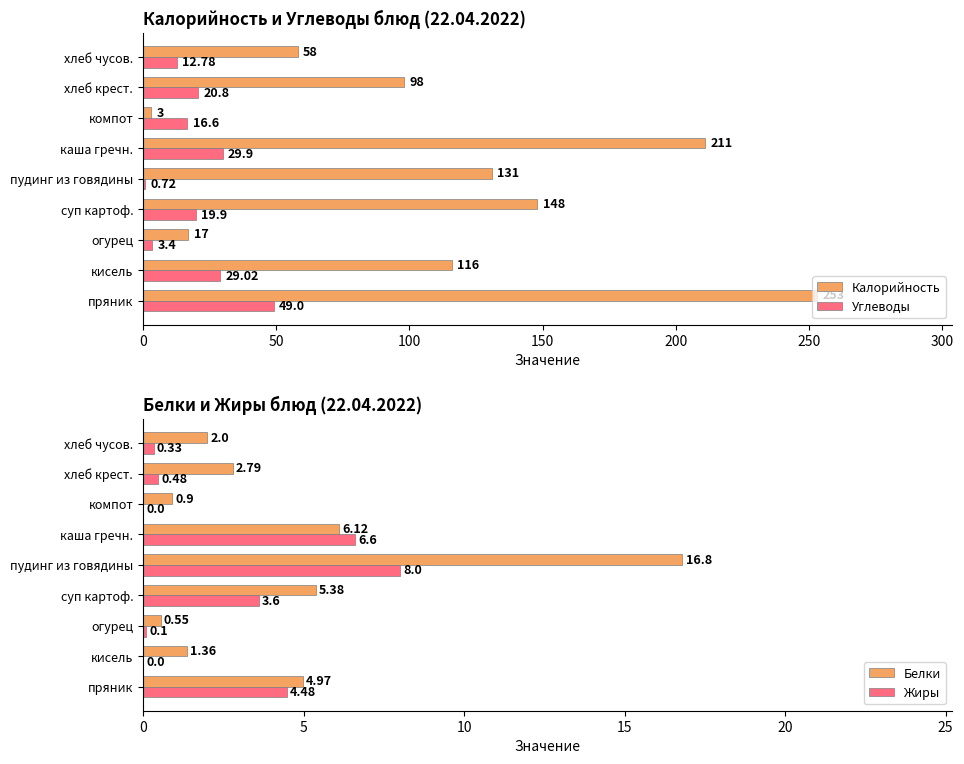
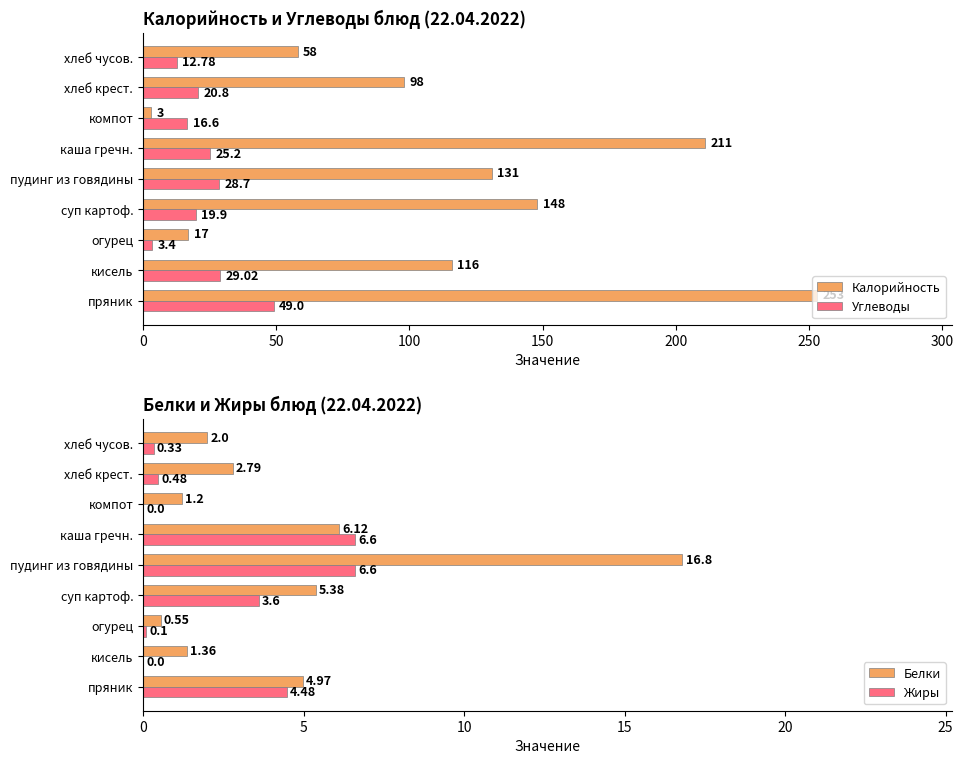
  {
    "Калорийность и Углеводы блюд (22.04.2022)": {
      "Калорийность": {
        "хлеб чусов.": 58,
        "хлеб крест.": 98,
        "компот": 3,
        "каша гречн.": 211,
        "пудинг из говядины": 131,
        "суп картоф.": 148,
        "огурец": 17,
        "кисель": 116
      },
      "Углеводы": {
        "хлеб чусов.": 12.78,
        "хлеб крест.": 20.8,
        "компот": 16.6,
-       "каша гречн.": 29.9,
-       "пудинг из говядины": 0.72,
+       "каша гречн.": 25.2,
+       "пудинг из говядины": 28.7,
        "суп картоф.": 19.9,
        "огурец": 3.4,
        "кисель": 29.02,
        "пряник": 49.0
      }
    },
    "Белки и Жиры блюд (22.04.2022)": {
      "Белки": {
        "хлеб чусов.": 2.0,
        "хлеб крест.": 2.79,
-       "компот": 0.9,
+       "компот": 1.2,
        "каша гречн.": 6.12,
        "пудинг из говядины": 16.8,
        "суп картоф.": 5.38,
        "огурец": 0.55,
        "кисель": 1.36,
        "пряник": 4.97
      },
      "Жиры": {
        "хлеб чусов.": 0.33,
        "хлеб крест.": 0.48,
        "компот": 0.0,
        "каша гречн.": 6.6,
-       "пудинг из говядины": 8.0,
+       "пудинг из говядины": 6.6,
        "суп картоф.": 3.6,
        "огурец": 0.1,
        "кисель": 0.0,
        "пряник": 4.48
      }
    }
  }
